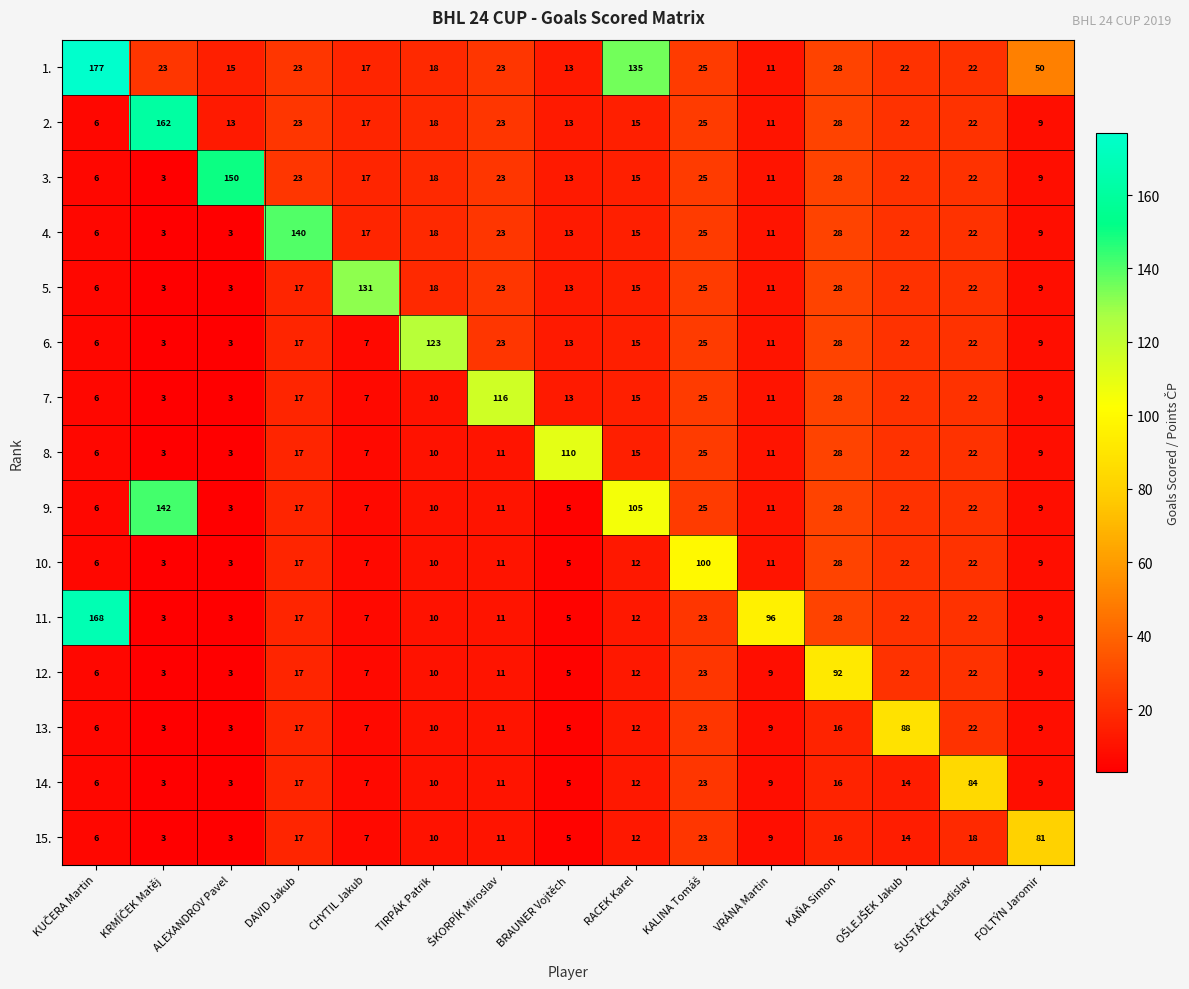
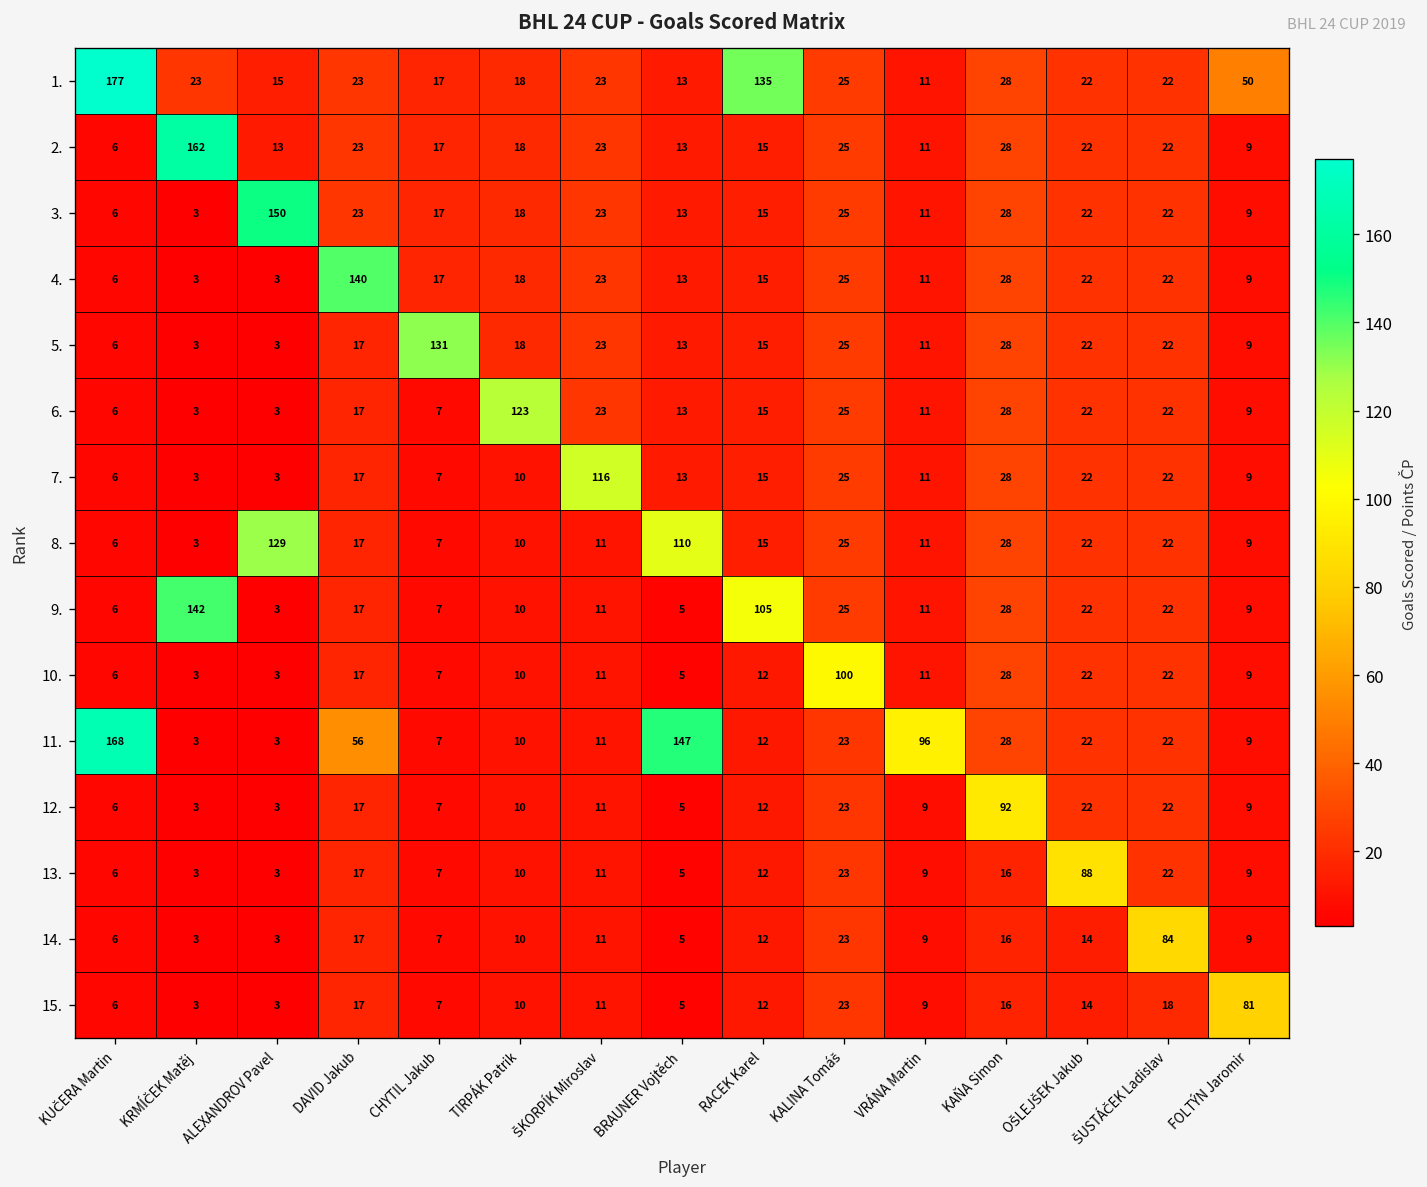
  {
    "8.": {
      "KUČERA Martin": 6,
      "KRMÍČEK Matěj": 3,
-     "ALEXANDROV Pavel": 3,
+     "ALEXANDROV Pavel": 129,
      "DAVID Jakub": 17,
      "CHYTIL Jakub": 7,
      "TIRPÁK Patrik": 10,
      "ŠKORPÍK Miroslav": 11,
      "BRAUNER Vojtěch": 110,
      "RACEK Karel": 15,
      "KALINA Tomáš": 25,
      "VRÁNA Martin": 11,
      "KAŇA Simon": 28,
      "OŠLEJŠEK Jakub": 22,
      "ŠUSTÁČEK Ladislav": 22,
      "FOLTÝN Jaromir": 9
    },
    "11.": {
      "KUČERA Martin": 168,
      "KRMÍČEK Matěj": 3,
      "ALEXANDROV Pavel": 3,
-     "DAVID Jakub": 17,
+     "DAVID Jakub": 56,
      "CHYTIL Jakub": 7,
      "TIRPÁK Patrik": 10,
      "ŠKORPÍK Miroslav": 11,
-     "BRAUNER Vojtěch": 5,
+     "BRAUNER Vojtěch": 147,
      "RACEK Karel": 12,
      "KALINA Tomáš": 23,
      "VRÁNA Martin": 96,
      "KAŇA Simon": 28,
      "OŠLEJŠEK Jakub": 22,
      "ŠUSTÁČEK Ladislav": 22,
      "FOLTÝN Jaromir": 9
    }
  }
